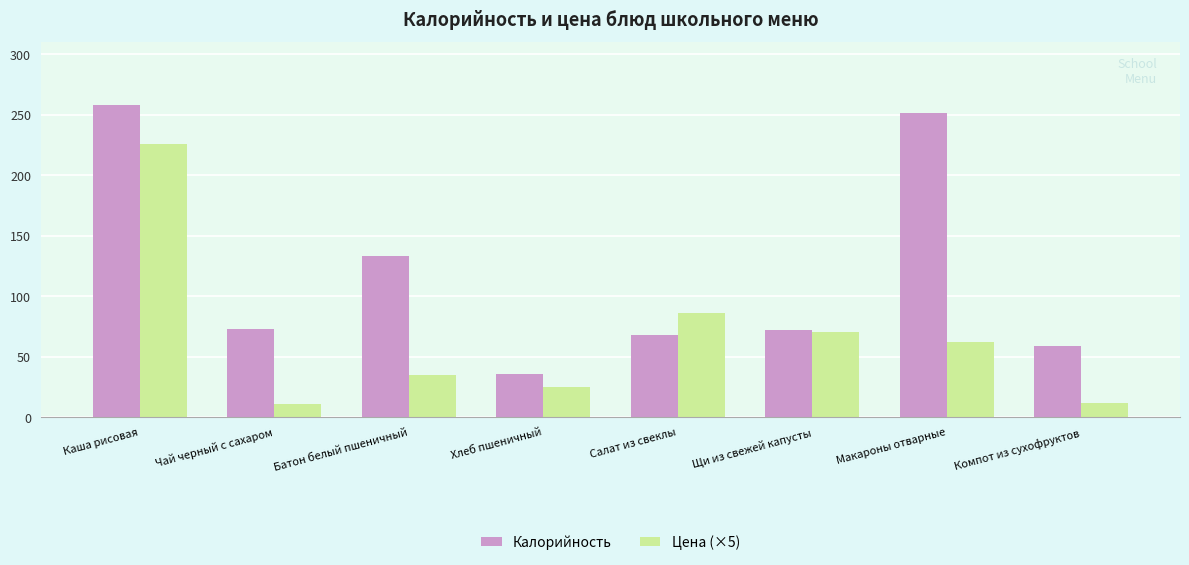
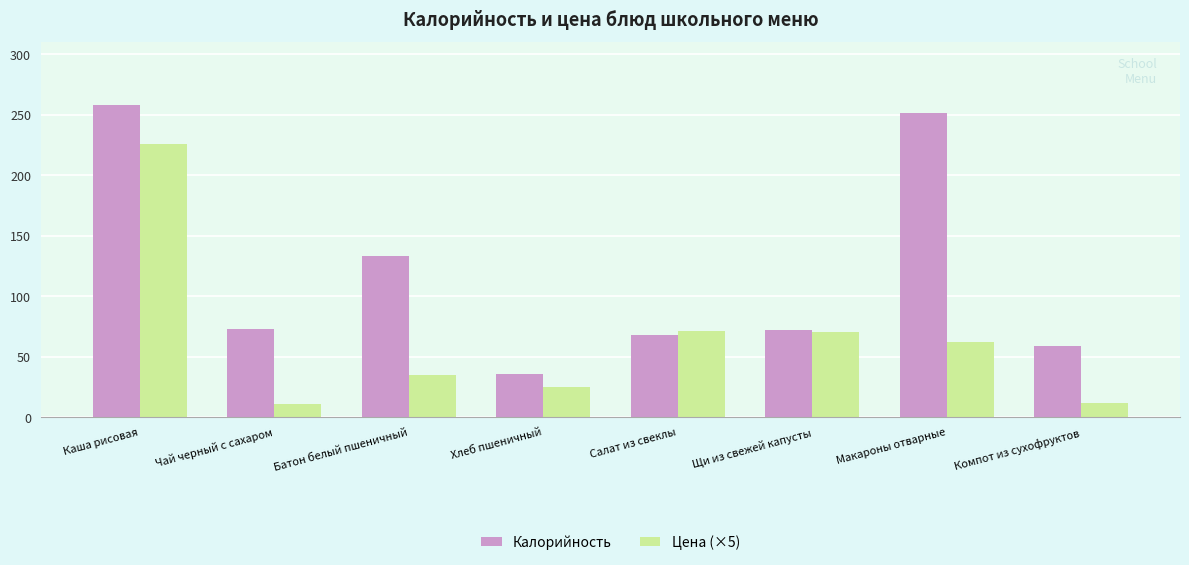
  {
    "Калорийность": {
      "Каша рисовая": 258,
      "Чай черный с сахаром": 73,
      "Батон белый пшеничный": 133,
      "Хлеб пшеничный": 36,
      "Салат из свеклы": 68,
      "Щи из свежей капусты": 72,
      "Макароны отварные": 251,
      "Компот из сухофруктов": 59
    },
    "Цена (×5)": {
      "Каша рисовая": 226,
      "Чай черный с сахаром": 11,
      "Батон белый пшеничный": 35,
      "Хлеб пшеничный": 25,
-     "Салат из свеклы": 86,
+     "Салат из свеклы": 72,
      "Щи из свежей капусты": 70,
      "Макароны отварные": 62,
      "Компот из сухофруктов": 12
    }
  }
